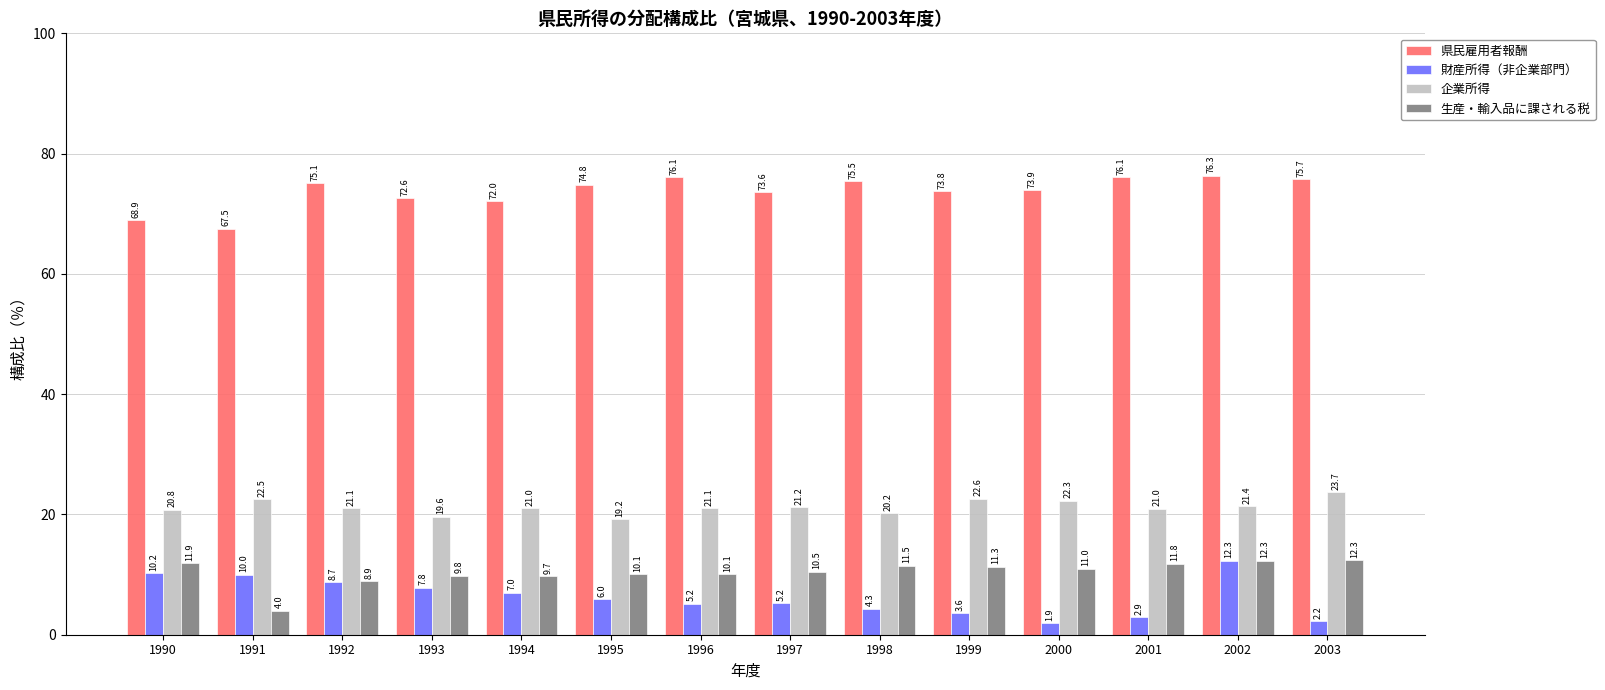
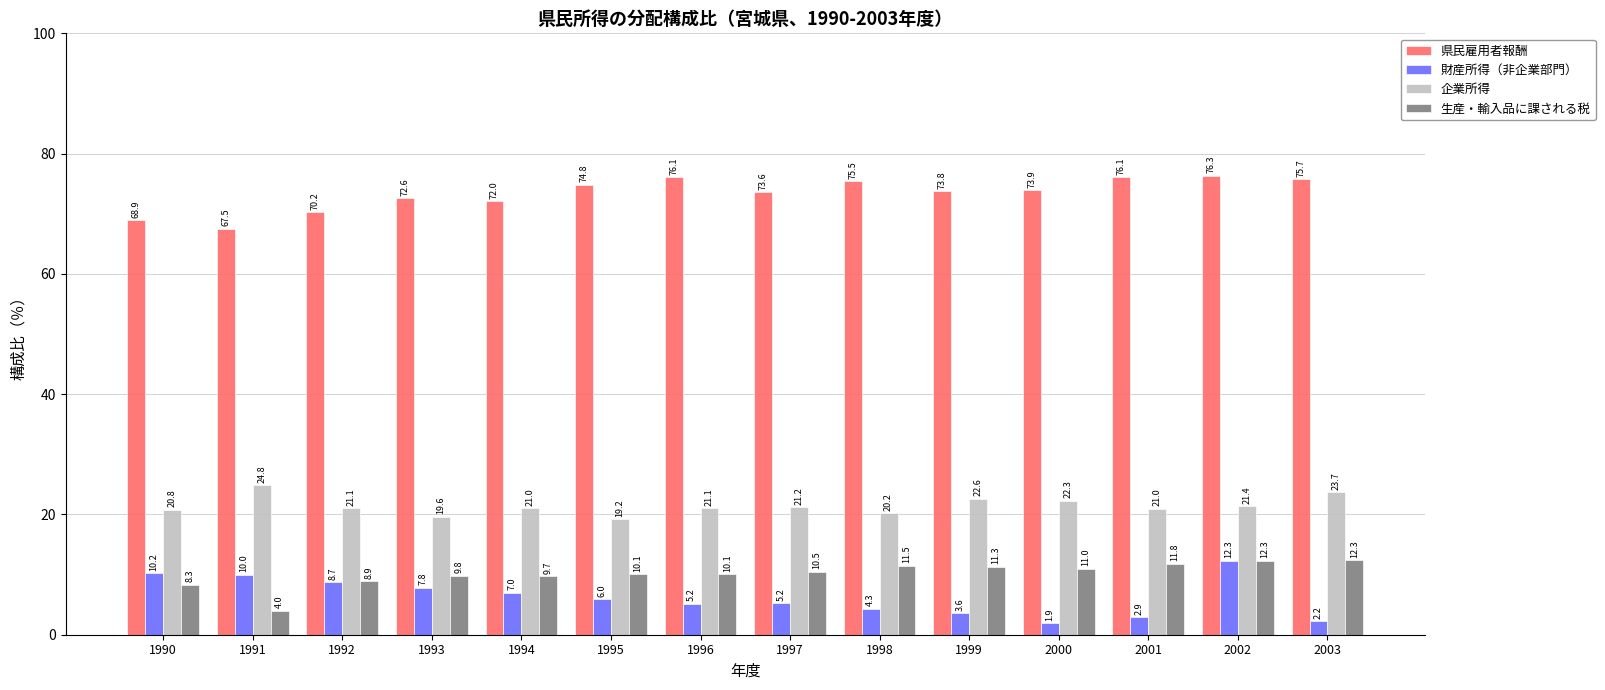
  {
    "県民雇用者報酬": {
      "1990": 68.9,
      "1991": 67.5,
-     "1992": 75.1,
+     "1992": 70.2,
      "1993": 72.6,
      "1994": 72.0,
      "1995": 74.8,
      "1996": 76.1,
      "1997": 73.6,
      "1998": 75.5,
      "1999": 73.8,
      "2000": 73.9,
      "2001": 76.1,
      "2002": 76.3,
      "2003": 75.7
    },
    "財産所得（非企業部門）": {
      "1990": 10.2,
      "1991": 10.0,
      "1992": 8.7,
      "1993": 7.8,
      "1994": 7.0,
      "1995": 6.0,
      "1996": 5.2,
      "1997": 5.2,
      "1998": 4.3,
      "1999": 3.6,
      "2000": 1.9,
      "2001": 2.9,
      "2002": 12.3,
      "2003": 2.2
    },
    "企業所得": {
      "1990": 20.8,
-     "1991": 22.5,
+     "1991": 24.8,
      "1992": 21.1,
      "1993": 19.6,
      "1994": 21.0,
      "1995": 19.2,
      "1996": 21.1,
      "1997": 21.2,
      "1998": 20.2,
      "1999": 22.6,
      "2000": 22.3,
      "2001": 21.0,
      "2002": 21.4,
      "2003": 23.7
    },
    "生産・輸入品に課される税": {
-     "1990": 11.9,
+     "1990": 8.3,
      "1991": 4.0,
      "1992": 8.9,
      "1993": 9.8,
      "1994": 9.7,
      "1995": 10.1,
      "1996": 10.1,
      "1997": 10.5,
      "1998": 11.5,
      "1999": 11.3,
      "2000": 11.0,
      "2001": 11.8,
      "2002": 12.3,
      "2003": 12.3
    }
  }
